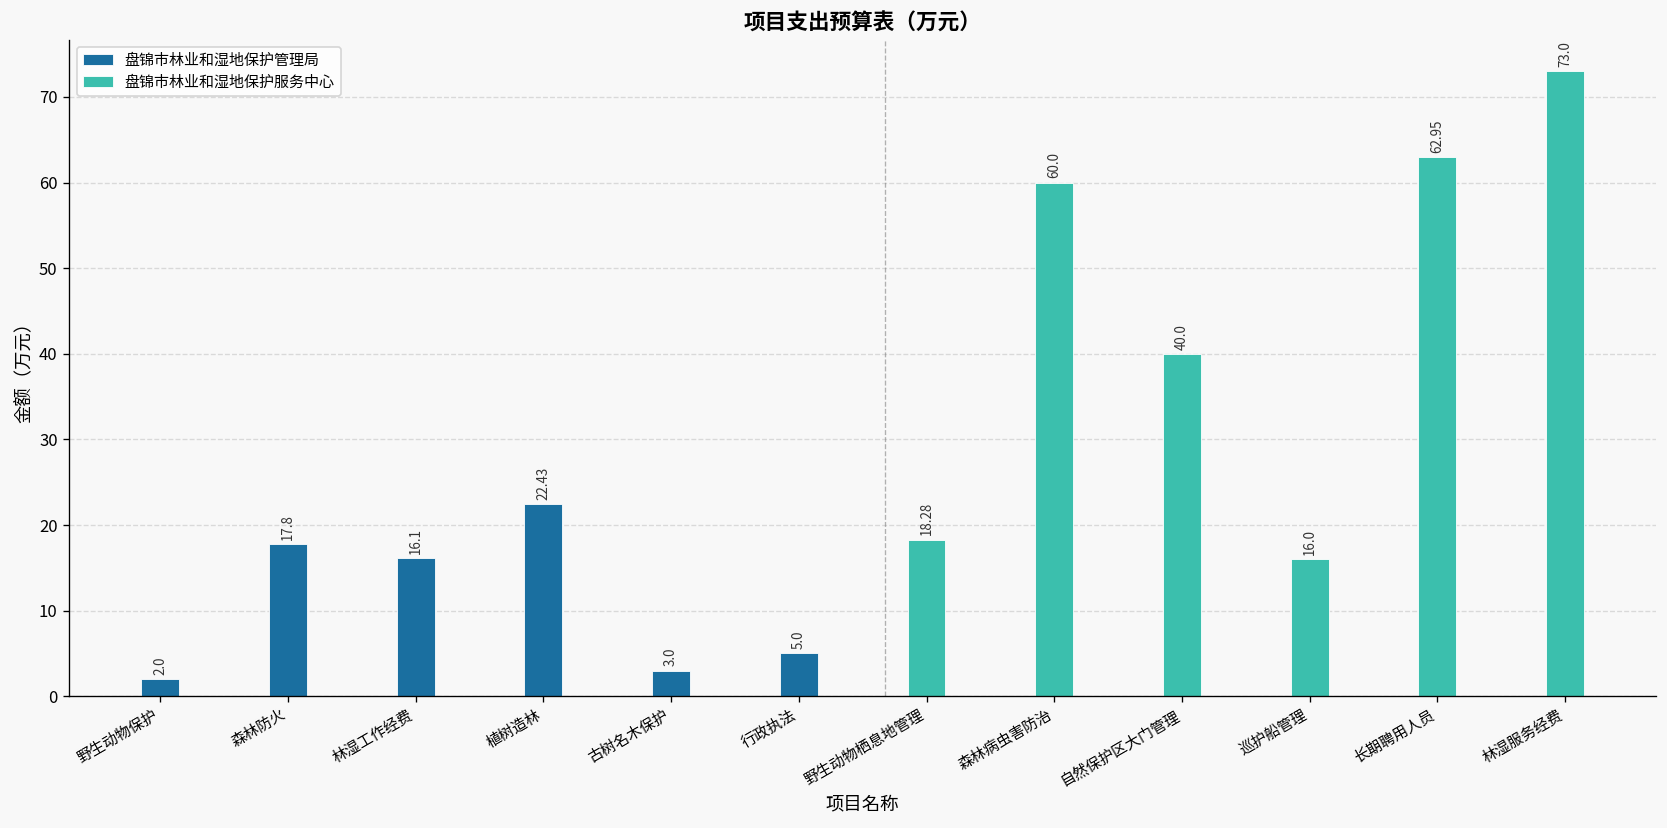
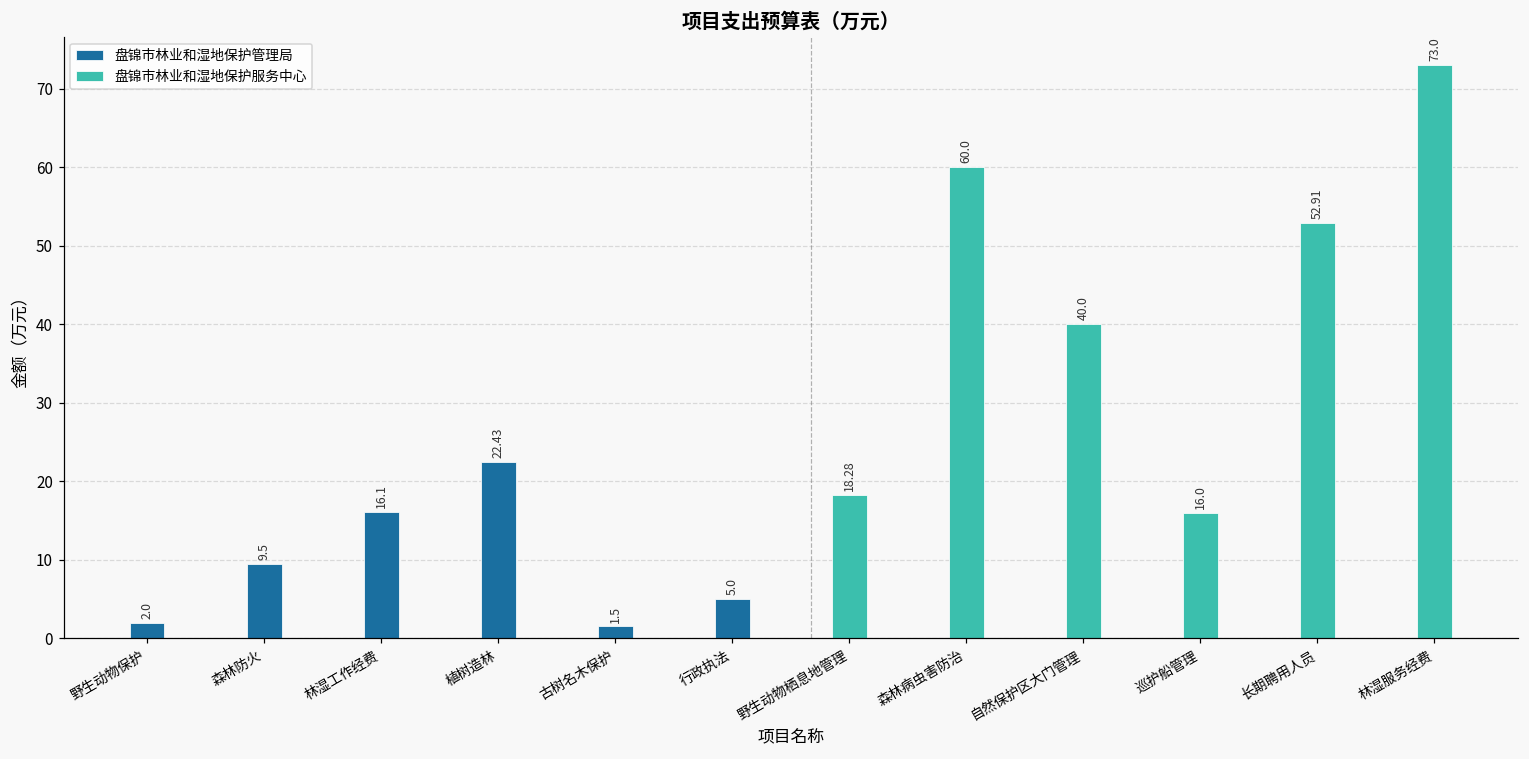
  {
    "盘锦市林业和湿地保护管理局": {
      "野生动物保护": 2.0,
-     "森林防火": 17.8,
+     "森林防火": 9.5,
      "林湿工作经费": 16.1,
      "植树造林": 22.43,
-     "古树名木保护": 3.0,
+     "古树名木保护": 1.5,
      "行政执法": 5.0
    },
    "盘锦市林业和湿地保护服务中心": {
      "野生动物栖息地管理": 18.28,
      "森林病虫害防治": 60.0,
      "自然保护区大门管理": 40.0,
      "巡护船管理": 16.0,
-     "长期聘用人员": 62.95,
+     "长期聘用人员": 52.91,
      "林湿服务经费": 73.0
    }
  }
